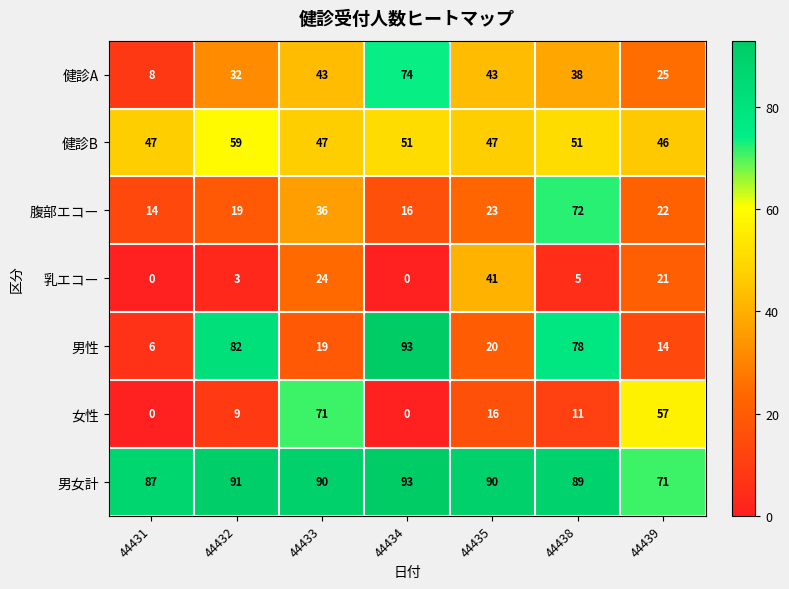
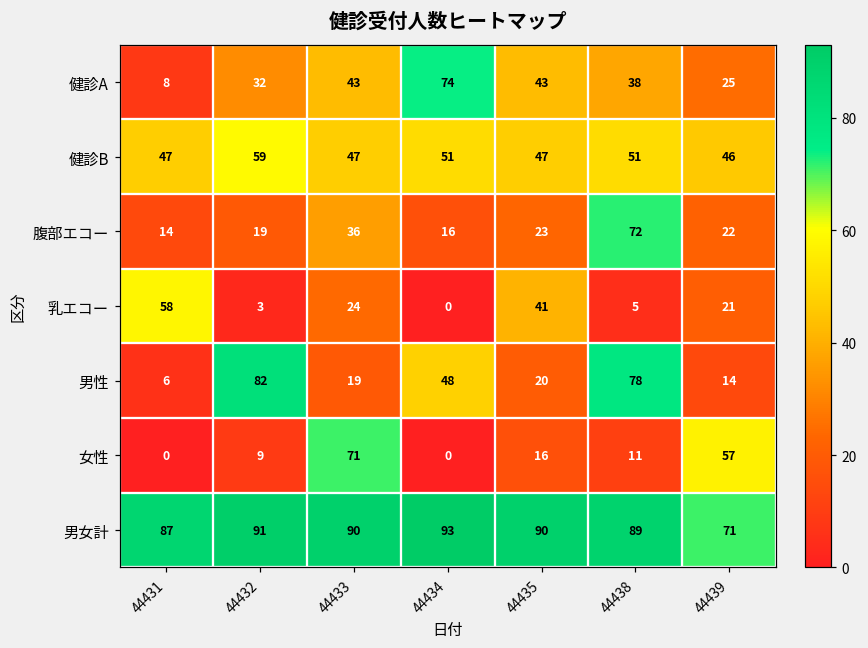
  {
    "健診A": {
      "44431": 8,
      "44432": 32,
      "44433": 43,
      "44434": 74,
      "44435": 43,
      "44438": 38,
      "44439": 25
    },
    "健診B": {
      "44431": 47,
      "44432": 59,
      "44433": 47,
      "44434": 51,
      "44435": 47,
      "44438": 51,
      "44439": 46
    },
    "腹部エコー": {
      "44431": 14,
      "44432": 19,
      "44433": 36,
      "44434": 16,
      "44435": 23,
      "44438": 72,
      "44439": 22
    },
    "乳エコー": {
-     "44431": 0,
+     "44431": 58,
      "44432": 3,
      "44433": 24,
      "44434": 0,
      "44435": 41,
      "44438": 5,
      "44439": 21
    },
    "男性": {
      "44431": 6,
      "44432": 82,
      "44433": 19,
-     "44434": 93,
+     "44434": 48,
      "44435": 20,
      "44438": 78,
      "44439": 14
    },
    "女性": {
      "44431": 0,
      "44432": 9,
      "44433": 71,
      "44434": 0,
      "44435": 16,
      "44438": 11,
      "44439": 57
    },
    "男女計": {
      "44431": 87,
      "44432": 91,
      "44433": 90,
      "44434": 93,
      "44435": 90,
      "44438": 89,
      "44439": 71
    }
  }
